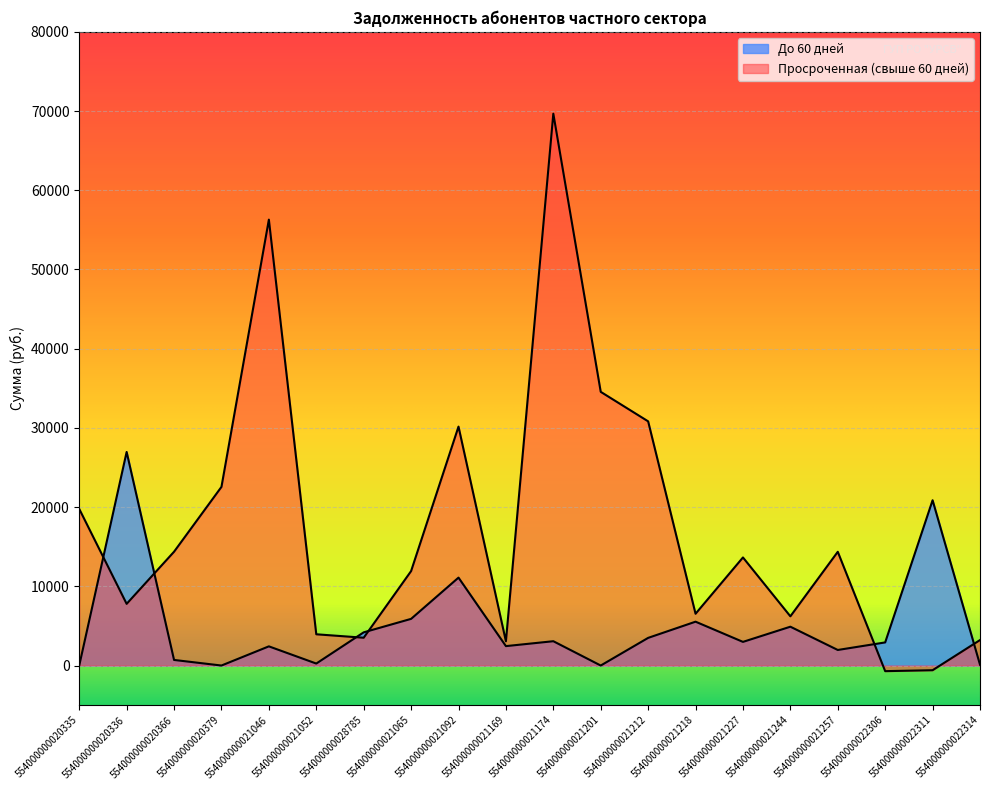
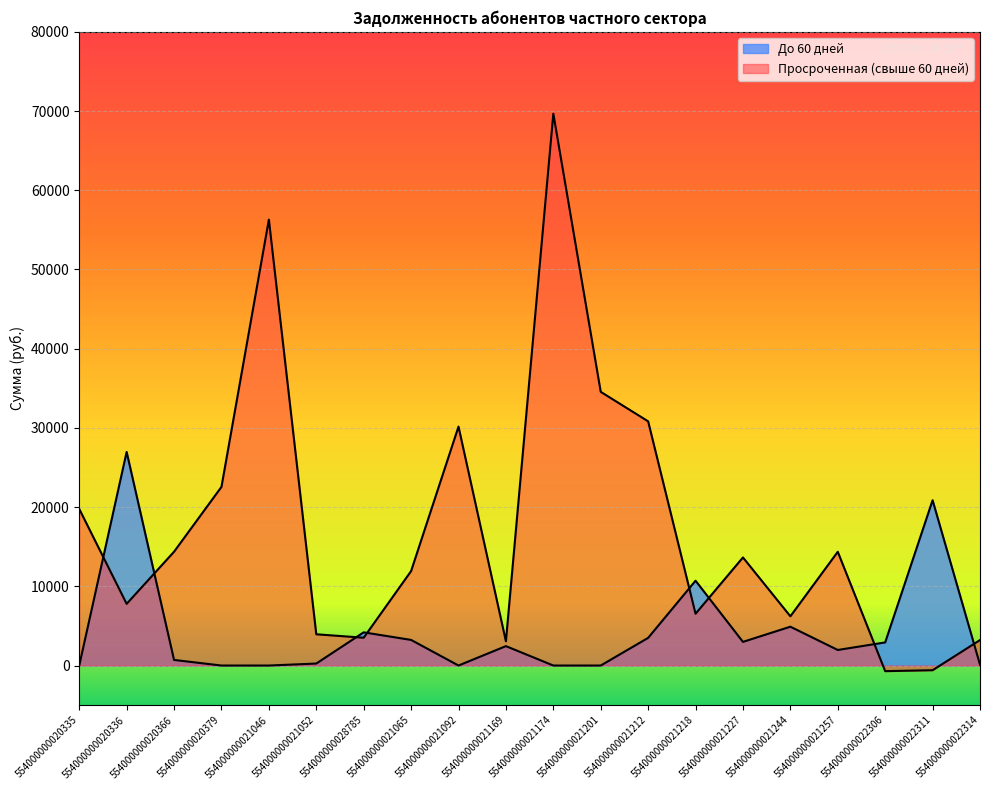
  {
    "До 60 дней": {
      "554000000020335": 0,
      "554000000020336": 27000,
      "554000000020366": 1000,
      "554000000020379": 0,
-     "554000000021046": 2000,
+     "554000000021046": 0,
      "554000000021052": 0,
      "554000000028785": 4000,
-     "554000000021065": 6000,
-     "554000000021092": 11000,
+     "554000000021065": 3000,
+     "554000000021092": 0,
      "554000000021169": 2000,
-     "554000000021174": 3000,
+     "554000000021174": 0,
      "554000000021201": 0,
      "554000000021212": 3000,
-     "554000000021218": 6000,
+     "554000000021218": 11000,
      "554000000021227": 3000,
      "554000000021244": 5000,
      "554000000021257": 2000,
      "554000000022306": 3000,
      "554000000022311": 21000,
      "554000000022314": 0
    }
  }
